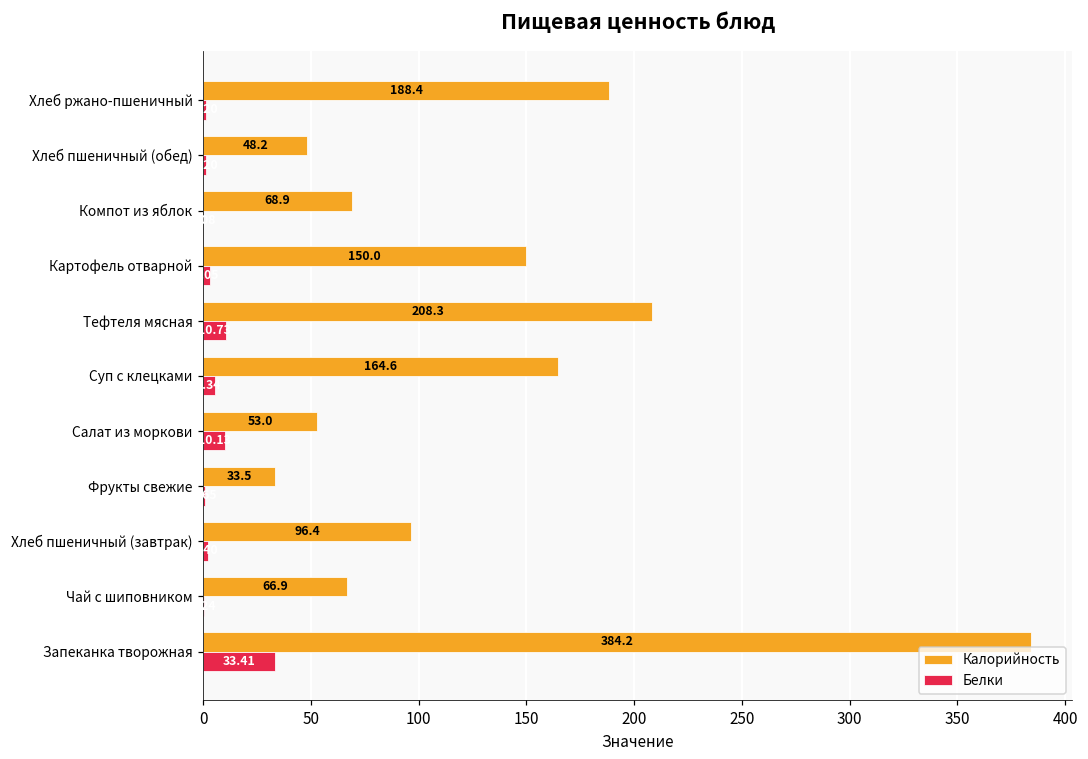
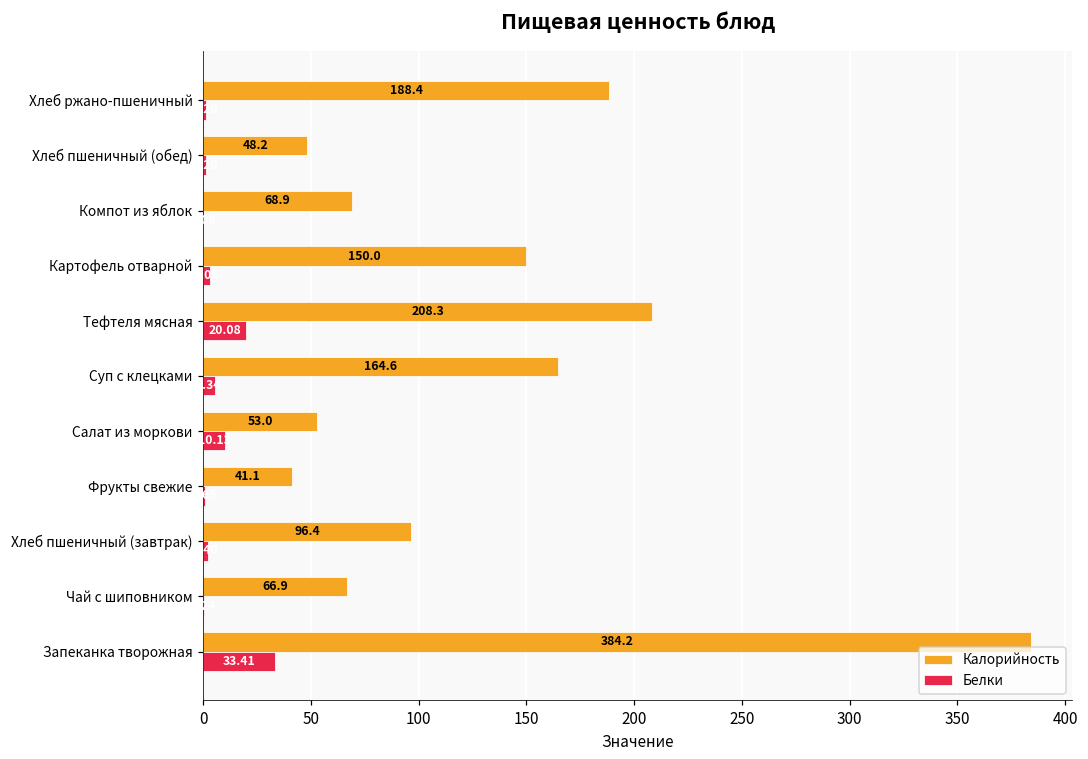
  {
    "Калорийность": {
      "Хлеб ржано-пшеничный": 188.4,
      "Хлеб пшеничный (обед)": 48.2,
      "Компот из яблок": 68.9,
      "Картофель отварной": 150.0,
      "Тефтеля мясная": 208.3,
      "Суп с клецками": 164.6,
      "Салат из моркови": 53.0,
-     "Фрукты свежие": 33.5,
+     "Фрукты свежие": 41.1,
      "Хлеб пшеничный (завтрак)": 96.4,
      "Чай с шиповником": 66.9,
      "Запеканка творожная": 384.2
    },
    "Белки": {
-     "Тефтеля мясная": 10.73,
+     "Тефтеля мясная": 20.08,
      "Салат из моркови": 10.13,
      "Запеканка творожная": 33.41
    }
  }
